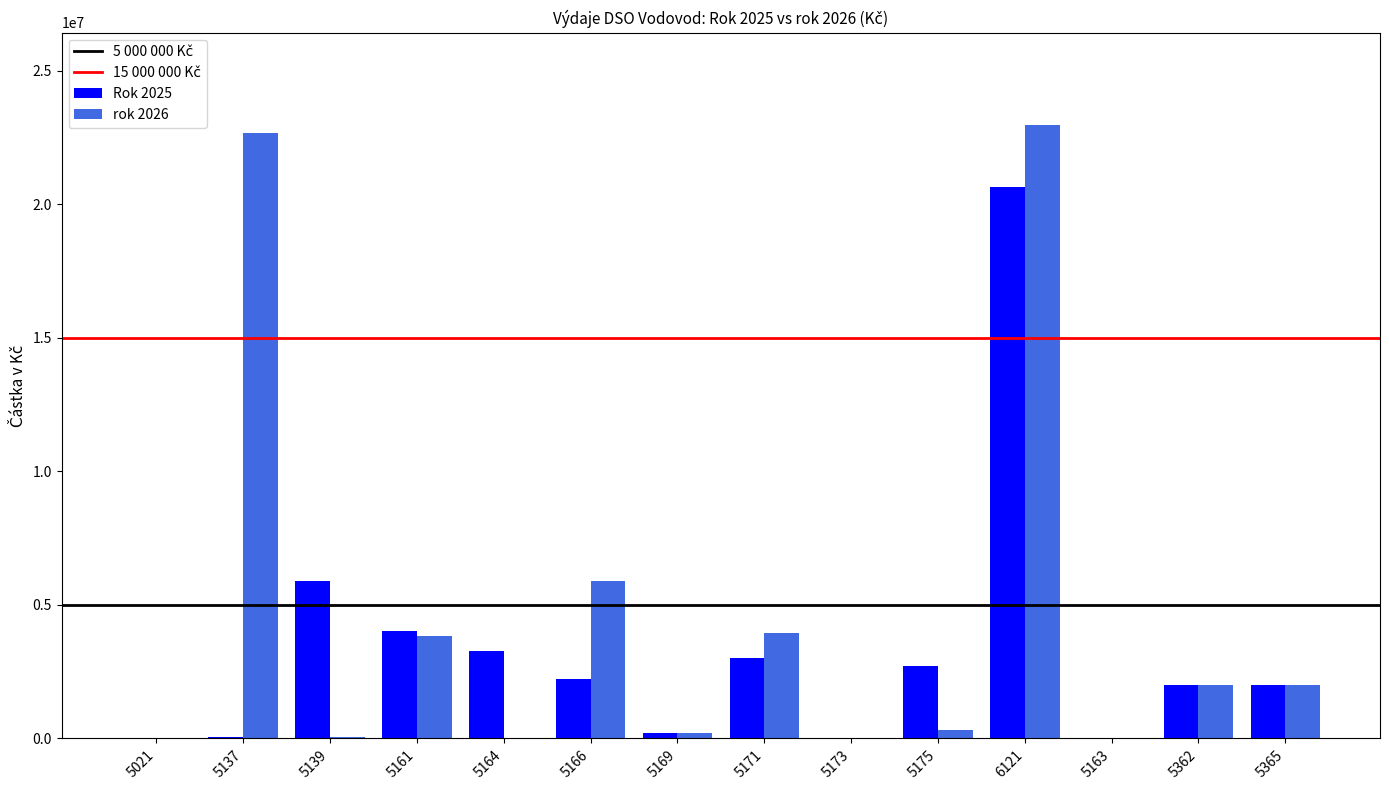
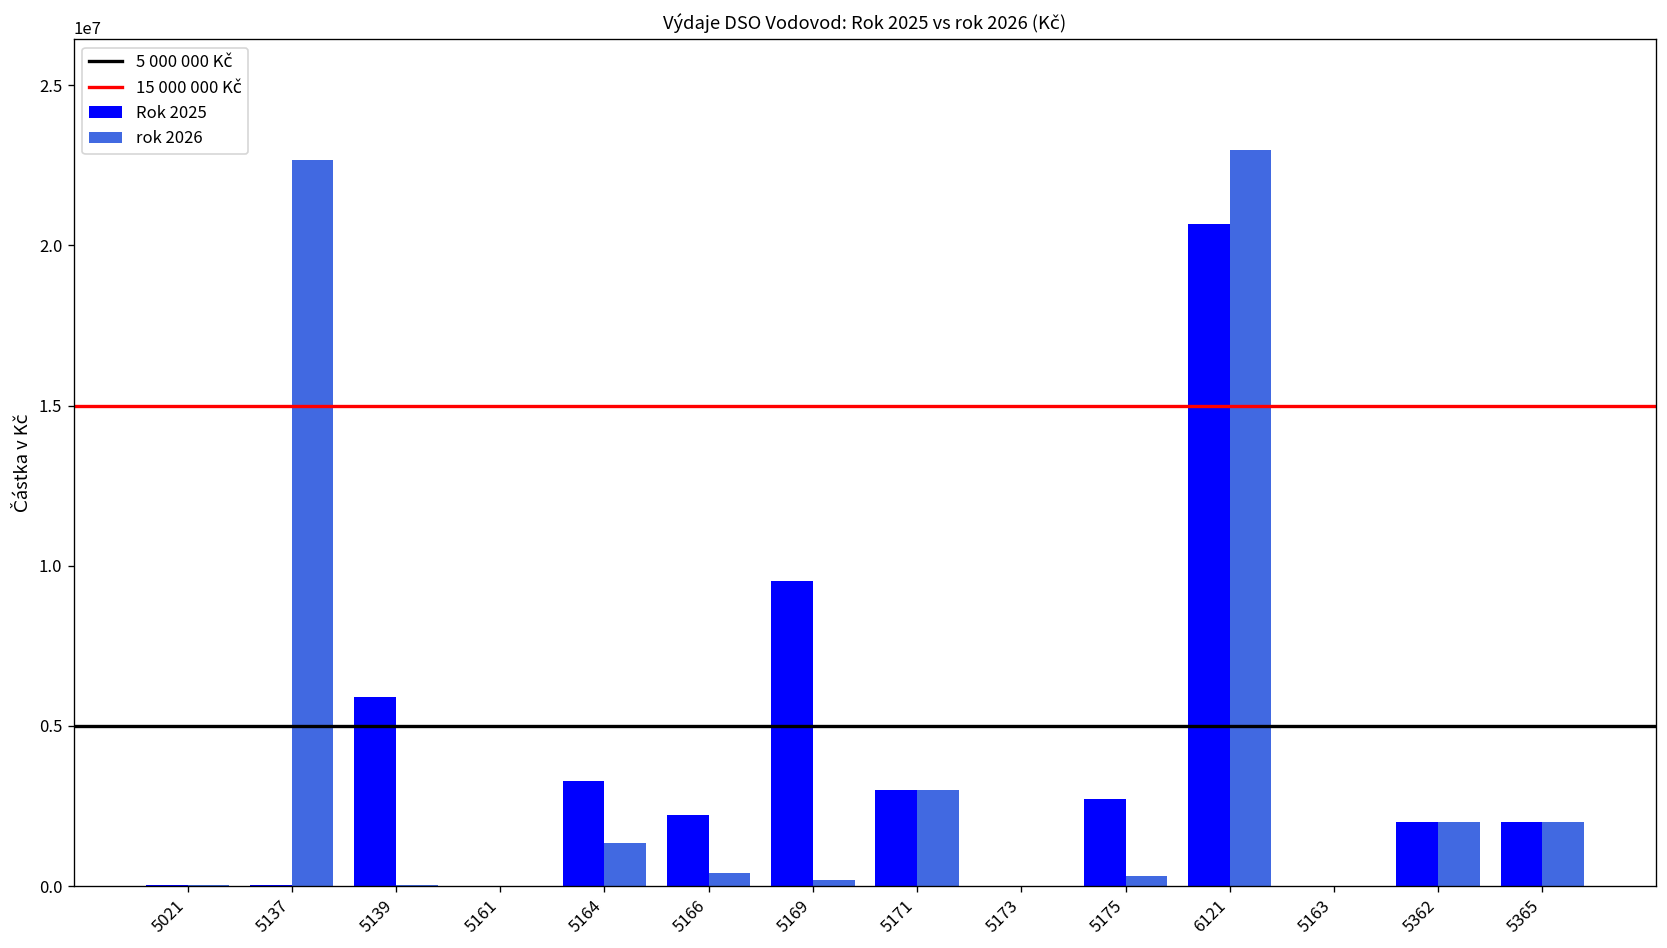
  {
    "Rok 2025": {
      "5139": 5900000,
-     "5161": 4000000,
+     "5161": 0,
      "5164": 3300000,
      "5166": 2200000,
-     "5169": 200000,
+     "5169": 9500000,
      "5171": 3000000,
      "5175": 2700000,
      "6121": 20700000,
      "5362": 2000000,
      "5365": 2000000
    },
    "rok 2026": {
      "5137": 22700000,
-     "5161": 3800000,
-     "5164": 0,
-     "5166": 5900000,
+     "5161": 0,
+     "5164": 1300000,
+     "5166": 400000,
      "5169": 200000,
-     "5171": 3900000,
+     "5171": 3000000,
      "5175": 300000,
      "6121": 23000000,
      "5362": 2000000,
      "5365": 2000000
    }
  }
